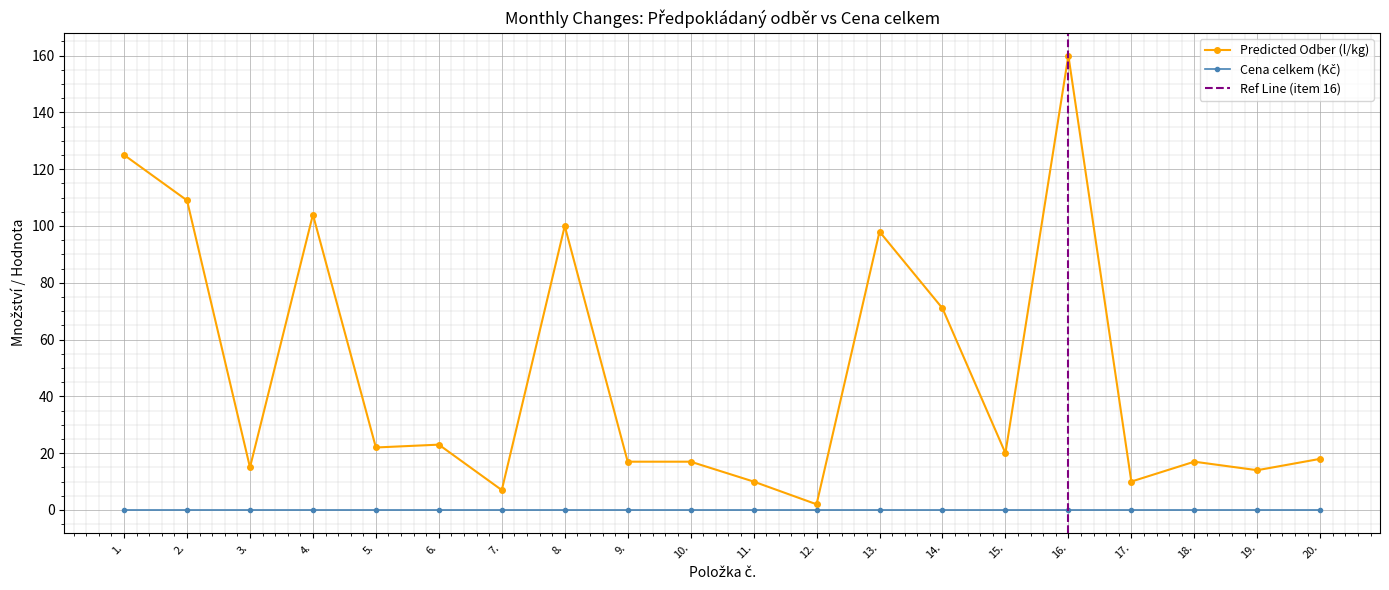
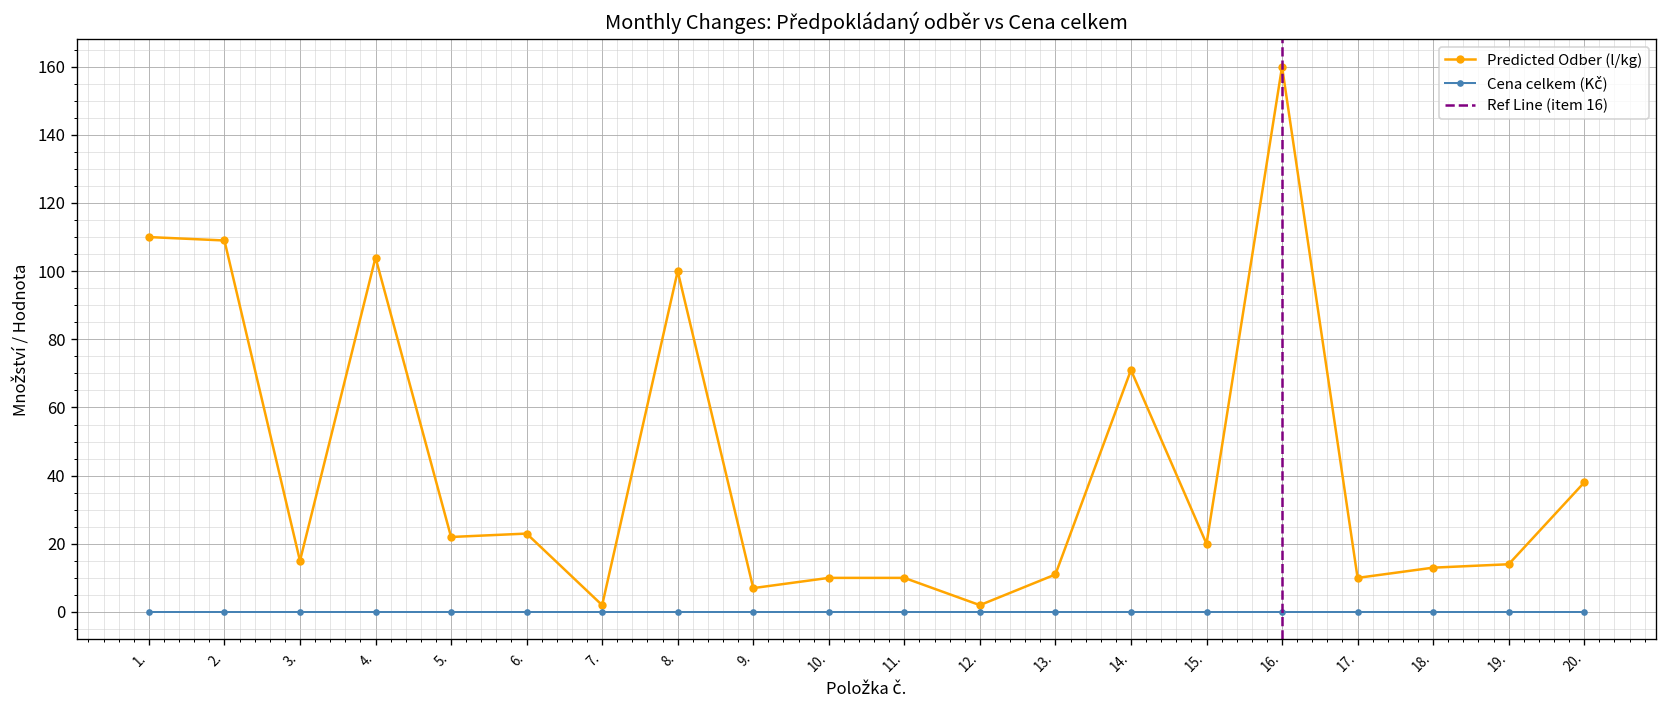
  {
    "Predicted Odber (l/kg)": {
-     "1.": 125,
+     "1.": 110,
      "2.": 109,
      "3.": 15,
      "4.": 104,
      "5.": 22,
      "6.": 23,
-     "7.": 7,
+     "7.": 2,
      "8.": 100,
-     "9.": 17,
-     "10.": 17,
+     "9.": 7,
+     "10.": 10,
      "11.": 10,
      "12.": 2,
-     "13.": 98,
+     "13.": 11,
      "14.": 71,
      "15.": 20,
      "16.": 160,
      "17.": 10,
-     "18.": 17,
+     "18.": 13,
      "19.": 14,
-     "20.": 18
+     "20.": 38
    },
    "Cena celkem (Kč)": {
      "1.": 0,
      "2.": 0,
      "3.": 0,
      "4.": 0,
      "5.": 0,
      "6.": 0,
      "7.": 0,
      "8.": 0,
      "9.": 0,
      "10.": 0,
      "11.": 0,
      "12.": 0,
      "13.": 0,
      "14.": 0,
      "15.": 0,
      "16.": 0,
      "17.": 0,
      "18.": 0,
      "19.": 0,
      "20.": 0
    }
  }
